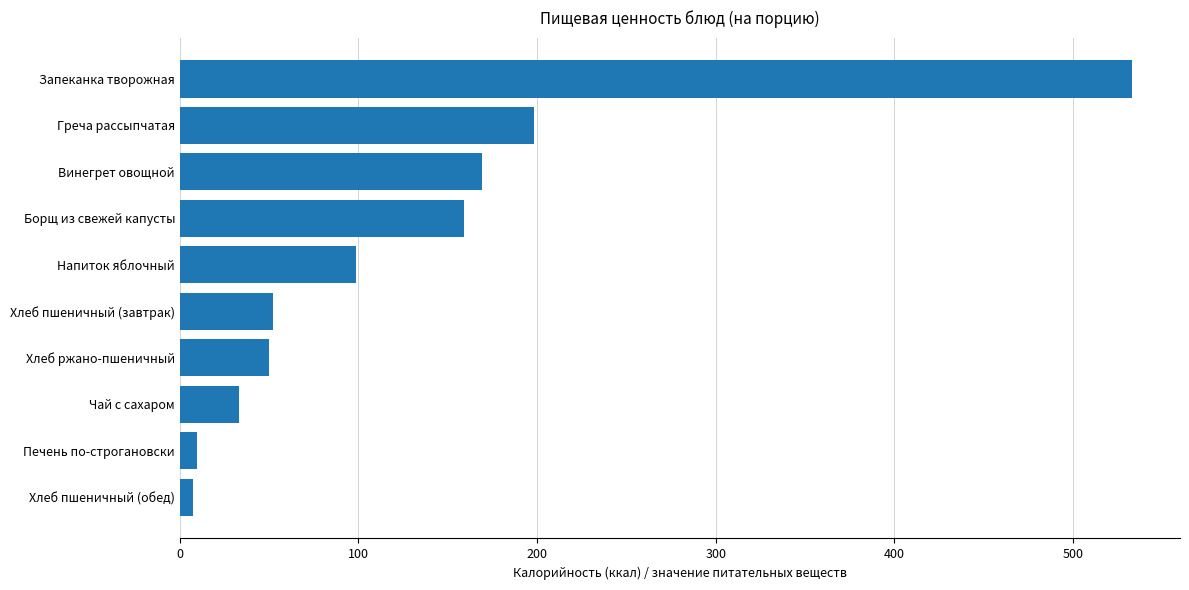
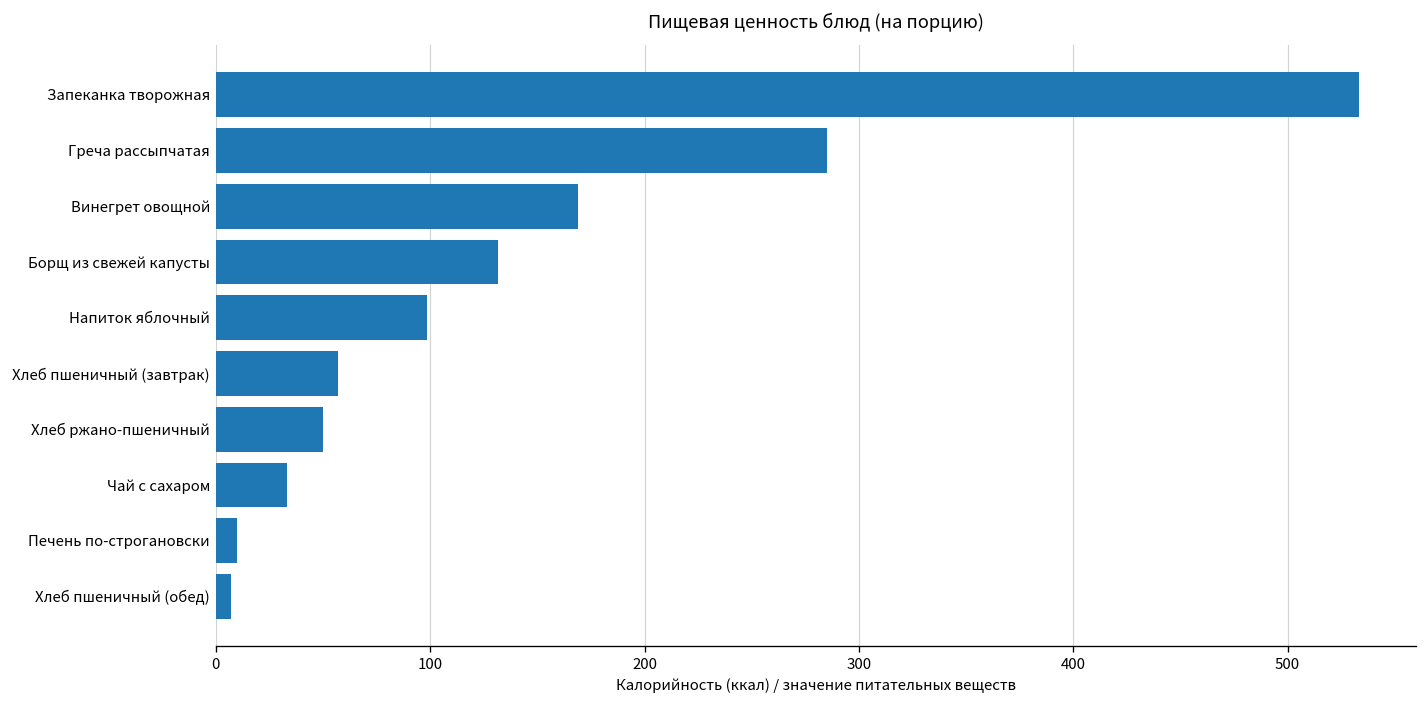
  {
    "Запеканка творожная": 533,
-   "Греча рассыпчатая": 198,
+   "Греча рассыпчатая": 285,
    "Винегрет овощной": 169,
-   "Борщ из свежей капусты": 159,
+   "Борщ из свежей капусты": 132,
    "Напиток яблочный": 99,
-   "Хлеб пшеничный (завтрак)": 52,
+   "Хлеб пшеничный (завтрак)": 57,
    "Хлеб ржано-пшеничный": 50,
    "Чай с сахаром": 33,
    "Печень по-строгановски": 10,
    "Хлеб пшеничный (обед)": 7
  }
